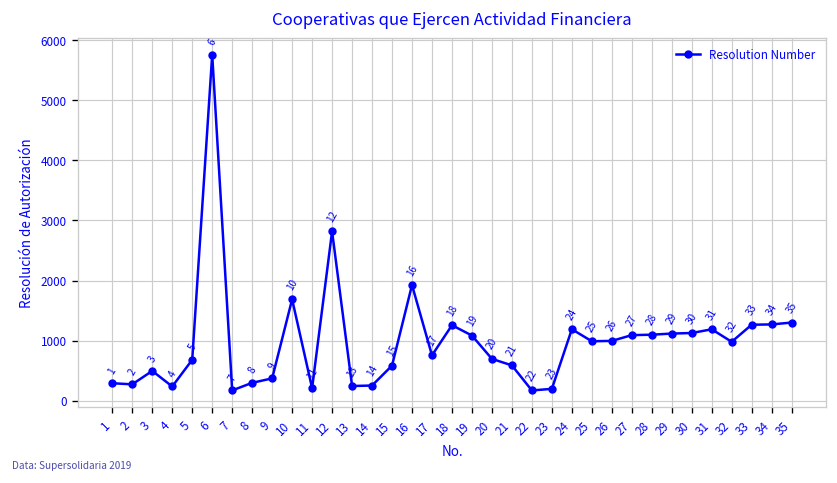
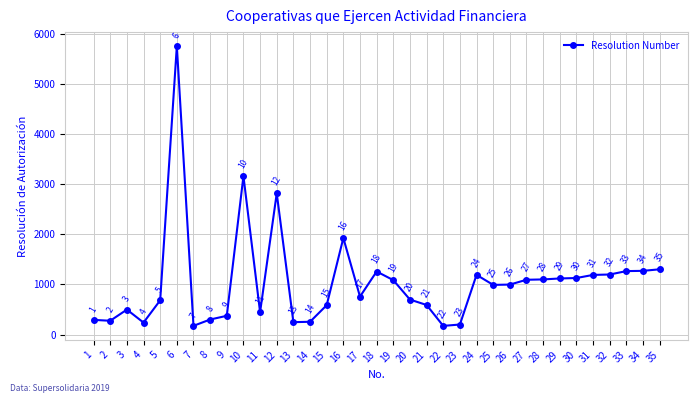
  {
-   "10": 1700,
-   "11": 200,
-   "32": 1000
+   "10": 3200,
+   "11": 400,
+   "32": 1200
  }
